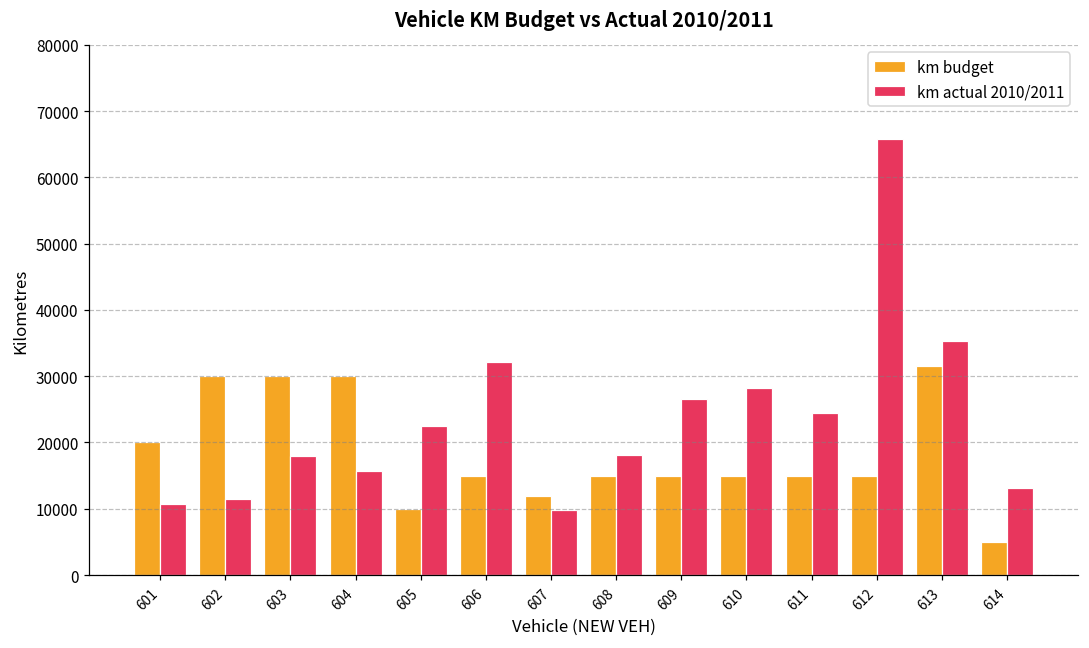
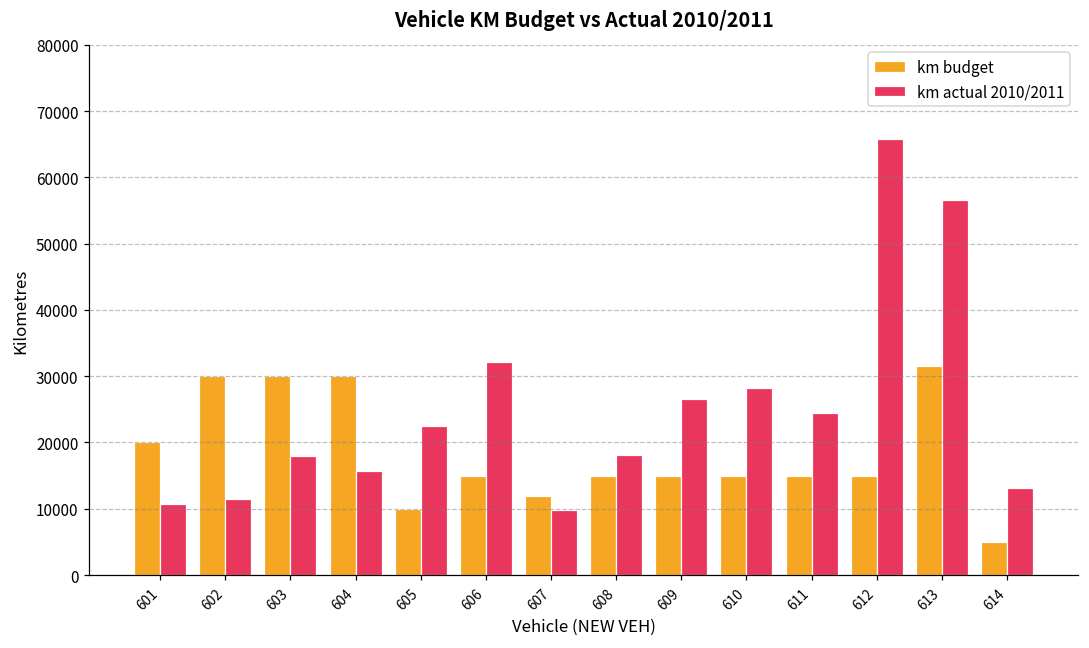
  {
    "km budget": {
      "601": 20000,
      "602": 30000,
      "603": 30000,
      "604": 30000,
      "605": 10000,
      "606": 15000,
      "607": 12000,
      "608": 15000,
      "609": 15000,
      "610": 15000,
      "611": 15000,
      "612": 15000,
      "613": 32000,
      "614": 5000
    },
    "km actual 2010/2011": {
      "601": 11000,
      "602": 11000,
      "603": 18000,
      "604": 16000,
      "605": 23000,
      "606": 32000,
      "607": 10000,
      "608": 18000,
      "609": 27000,
      "610": 28000,
      "611": 24000,
      "612": 66000,
-     "613": 35000,
+     "613": 57000,
      "614": 13000
    }
  }
